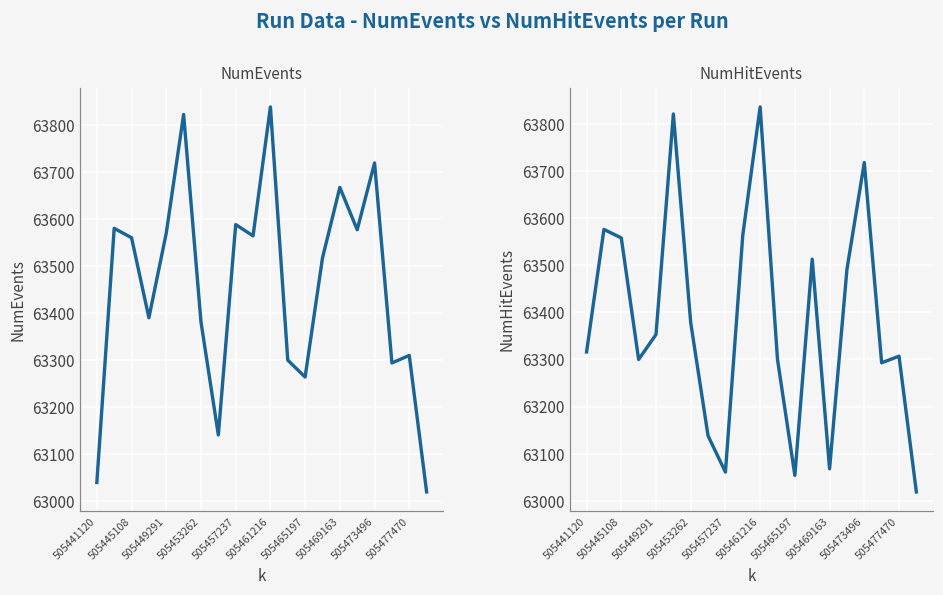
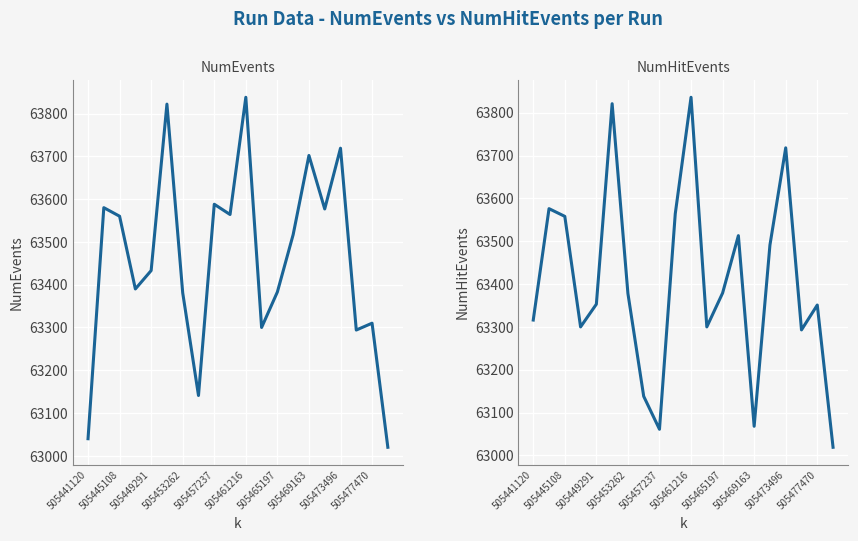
  {
    "NumEvents": {
      "505441120": 63040,
      "505445108": 63560,
-     "505449291": 63570,
+     "505449291": 63430,
      "505453262": 63380,
      "505457237": 63590,
      "505461216": 63840,
-     "505465197": 63260,
-     "505469163": 63670,
+     "505465197": 63380,
+     "505469163": 63700,
      "505473496": 63720,
      "505477470": 63310
    },
    "NumHitEvents": {
      "505441120": 63320,
      "505445108": 63560,
      "505449291": 63350,
      "505453262": 63380,
      "505457237": 63060,
      "505461216": 63840,
-     "505465197": 63050,
+     "505465197": 63380,
      "505469163": 63070,
      "505473496": 63720,
-     "505477470": 63310
+     "505477470": 63350
    }
  }
